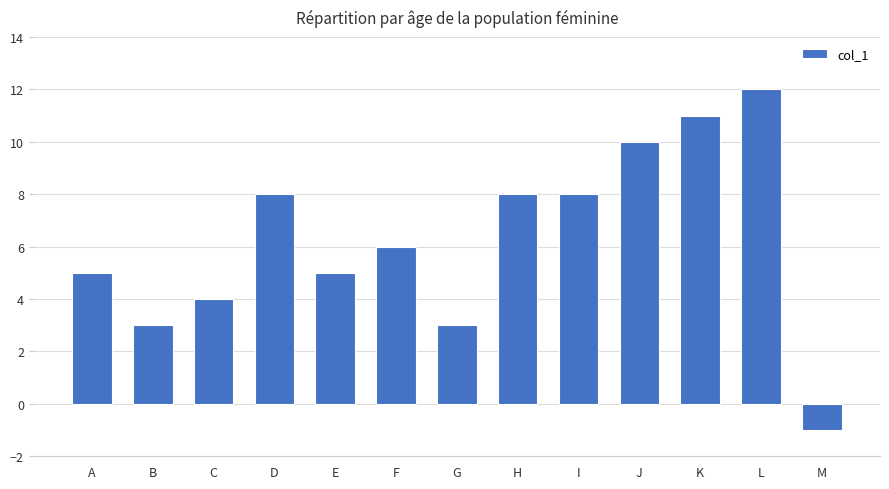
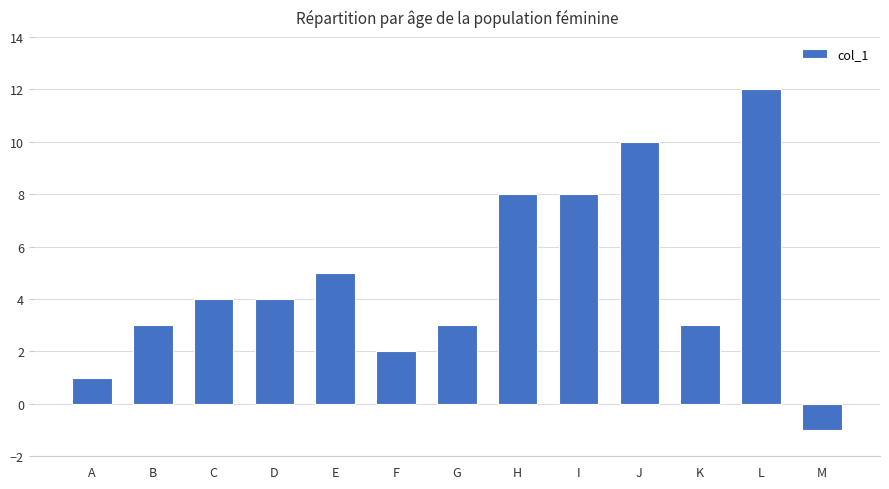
  {
-   "A": 5,
+   "A": 1,
    "B": 3,
    "C": 4,
-   "D": 8,
+   "D": 4,
    "E": 5,
-   "F": 6,
+   "F": 2,
    "G": 3,
    "H": 8,
    "I": 8,
    "J": 10,
-   "K": 11,
+   "K": 3,
    "L": 12,
    "M": -1
  }
